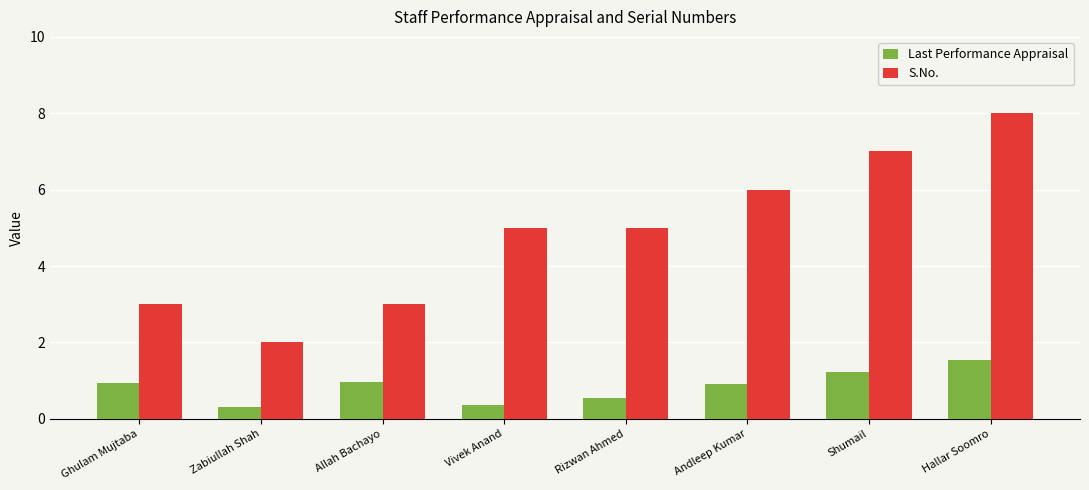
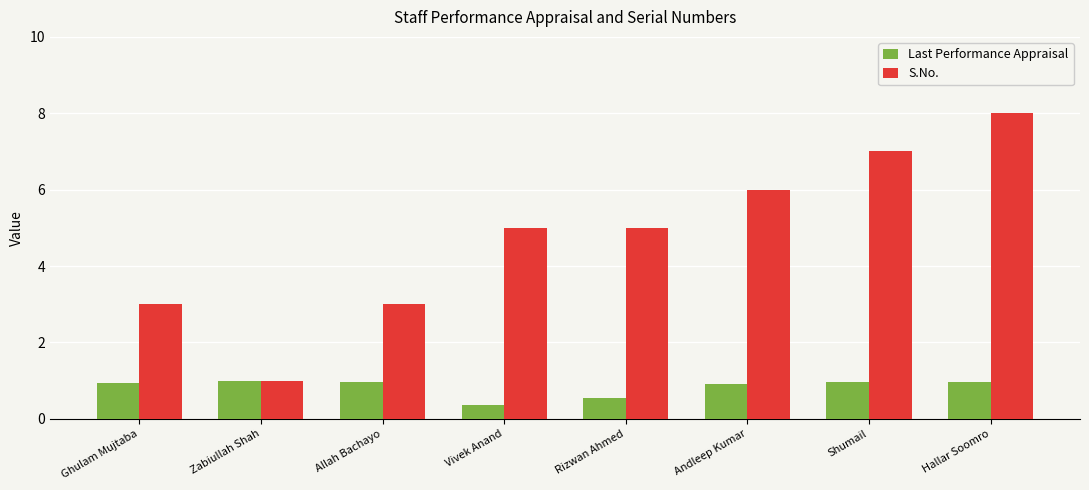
  {
    "Last Performance Appraisal": {
      "Ghulam Mujtaba": 1.0,
-     "Zabiullah Shah": 0.3,
+     "Zabiullah Shah": 1.0,
      "Allah Bachayo": 1.0,
      "Vivek Anand": 0.4,
      "Rizwan Ahmed": 0.6,
      "Andleep Kumar": 0.9,
-     "Shumail": 1.2,
-     "Hallar Soomro": 1.5
+     "Shumail": 1.0,
+     "Hallar Soomro": 1.0
    },
    "S.No.": {
      "Ghulam Mujtaba": 3,
-     "Zabiullah Shah": 2,
+     "Zabiullah Shah": 1,
      "Allah Bachayo": 3,
      "Vivek Anand": 5,
      "Rizwan Ahmed": 5,
      "Andleep Kumar": 6,
      "Shumail": 7,
      "Hallar Soomro": 8
    }
  }
